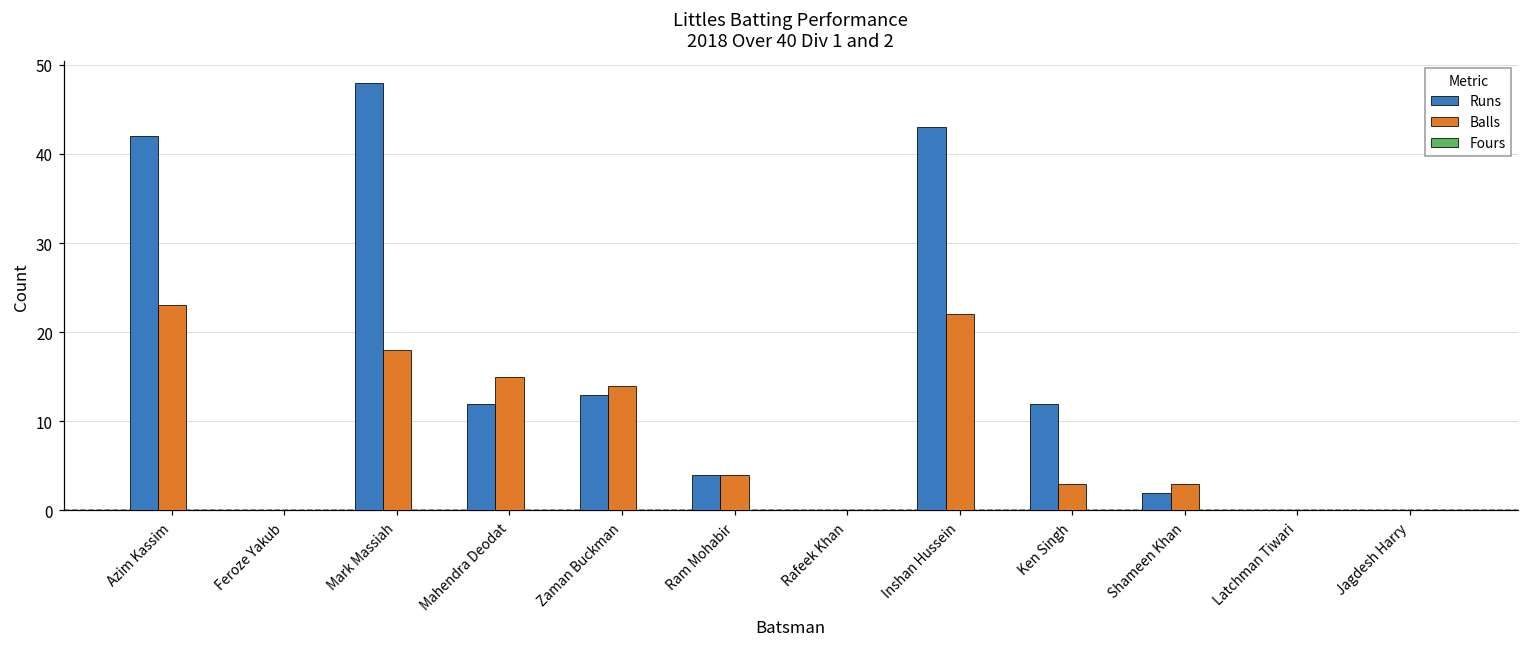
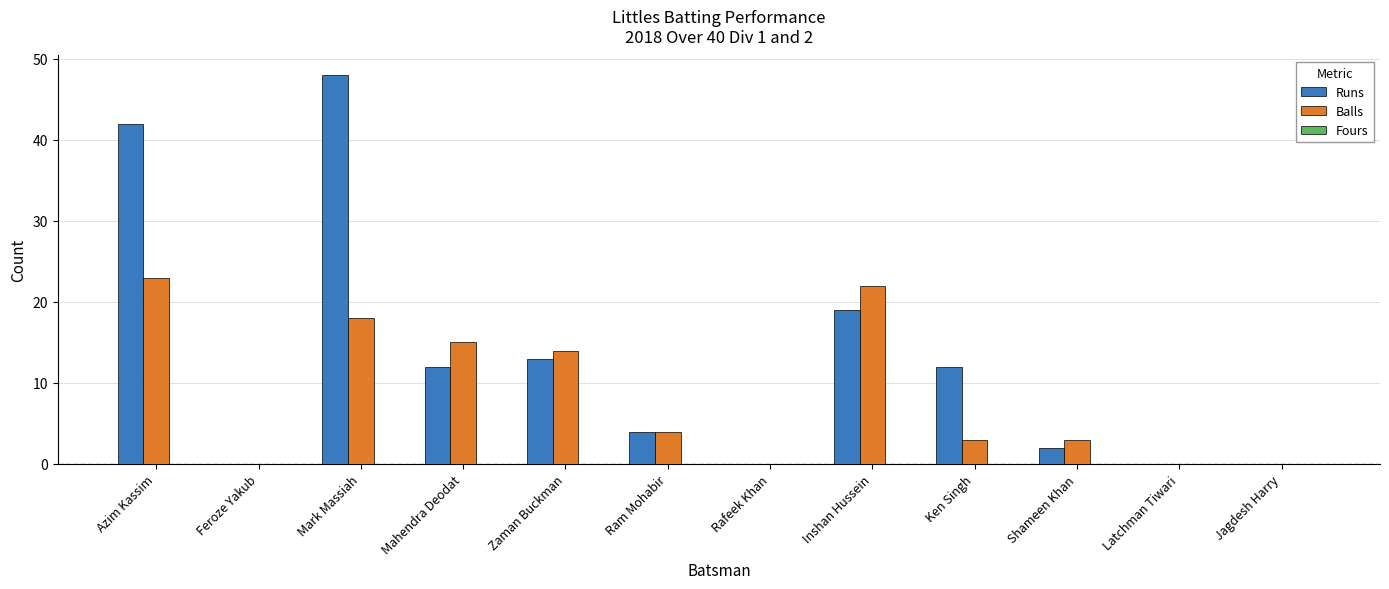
  {
    "Runs": {
      "Azim Kassim": 42,
      "Feroze Yakub": 0,
      "Mark Massiah": 48,
      "Mahendra Deodat": 12,
      "Zaman Buckman": 13,
      "Ram Mohabir": 4,
      "Rafeek Khan": 0,
-     "Inshan Hussein": 43,
+     "Inshan Hussein": 19,
      "Ken Singh": 12,
      "Shameen Khan": 2,
      "Latchman Tiwari": 0,
      "Jagdesh Harry": 0
    },
    "Balls": {
      "Azim Kassim": 23,
      "Feroze Yakub": 0,
      "Mark Massiah": 18,
      "Mahendra Deodat": 15,
      "Zaman Buckman": 14,
      "Ram Mohabir": 4,
      "Rafeek Khan": 0,
      "Inshan Hussein": 22,
      "Ken Singh": 3,
      "Shameen Khan": 3,
      "Latchman Tiwari": 0,
      "Jagdesh Harry": 0
    },
    "Fours": {
      "Azim Kassim": 0,
      "Feroze Yakub": 0,
      "Mark Massiah": 0,
      "Mahendra Deodat": 0,
      "Zaman Buckman": 0,
      "Ram Mohabir": 0,
      "Rafeek Khan": 0,
      "Inshan Hussein": 0,
      "Ken Singh": 0,
      "Shameen Khan": 0,
      "Latchman Tiwari": 0,
      "Jagdesh Harry": 0
    }
  }
